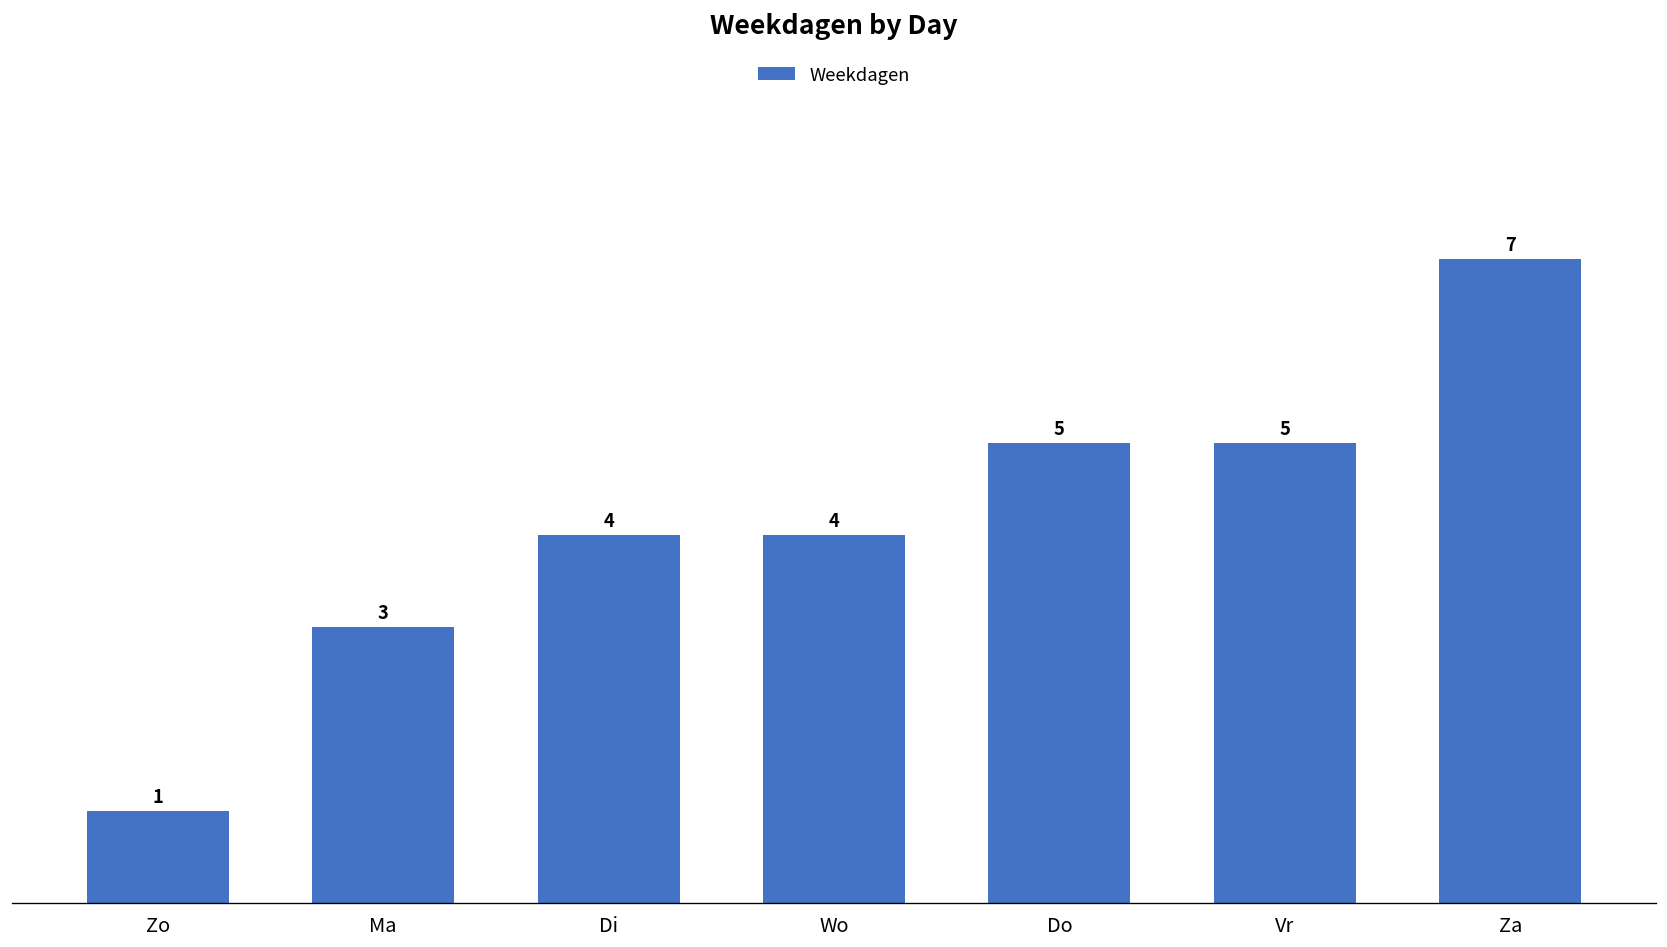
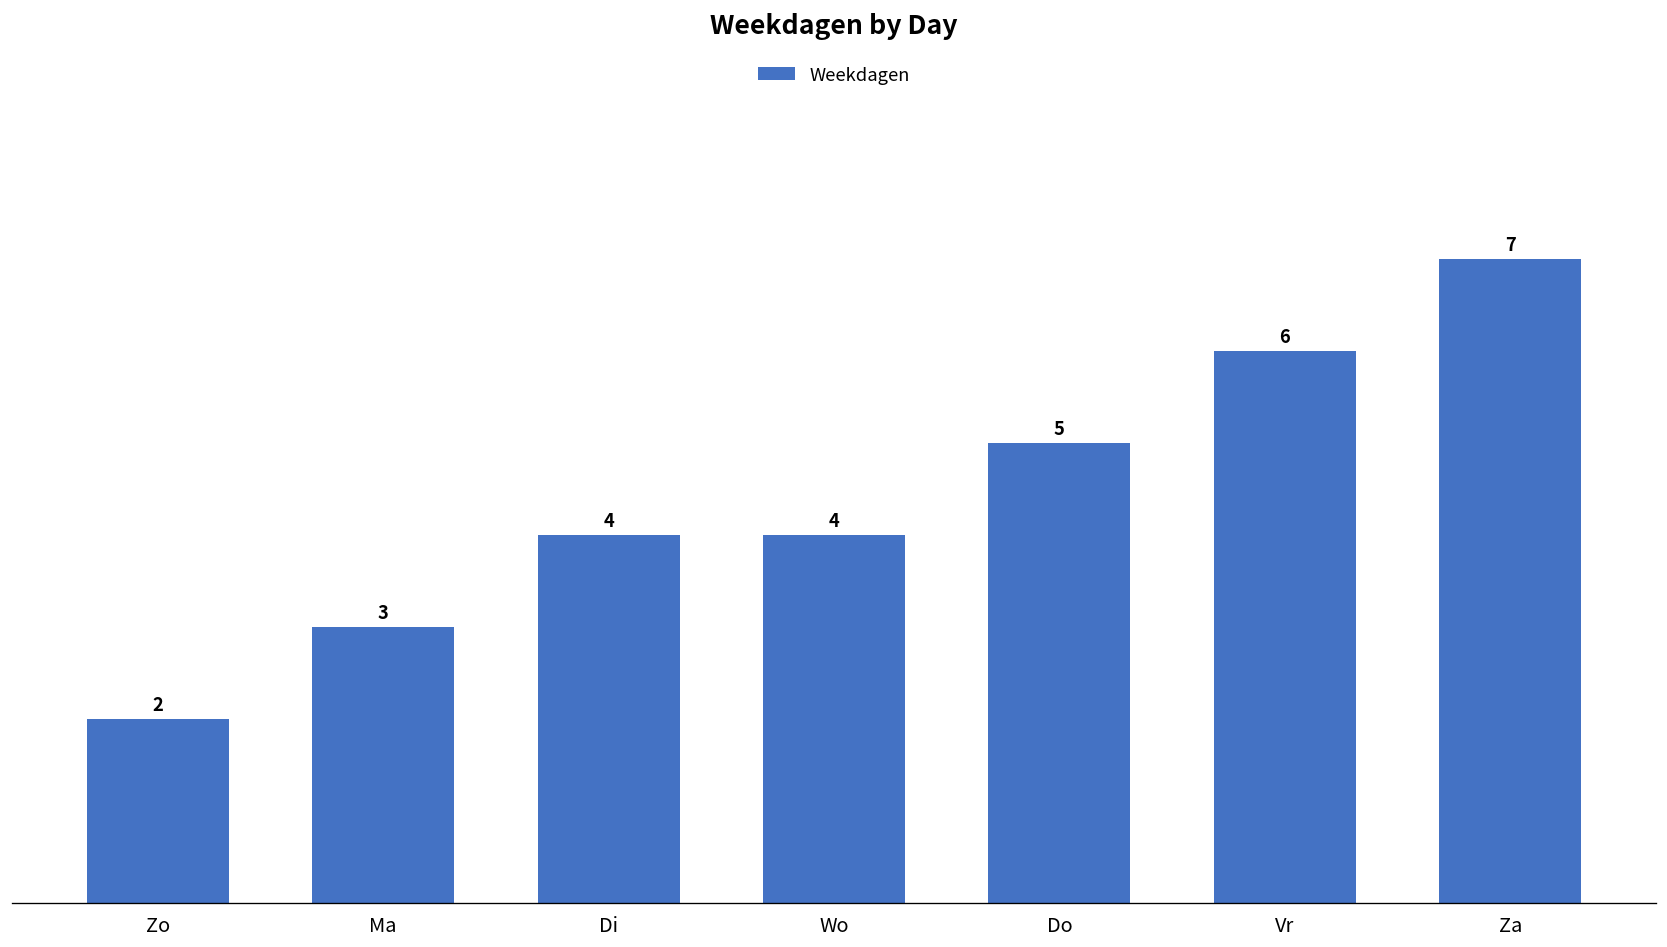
  {
-   "Zo": 1,
+   "Zo": 2,
    "Ma": 3,
    "Di": 4,
    "Wo": 4,
    "Do": 5,
-   "Vr": 5,
+   "Vr": 6,
    "Za": 7
  }
